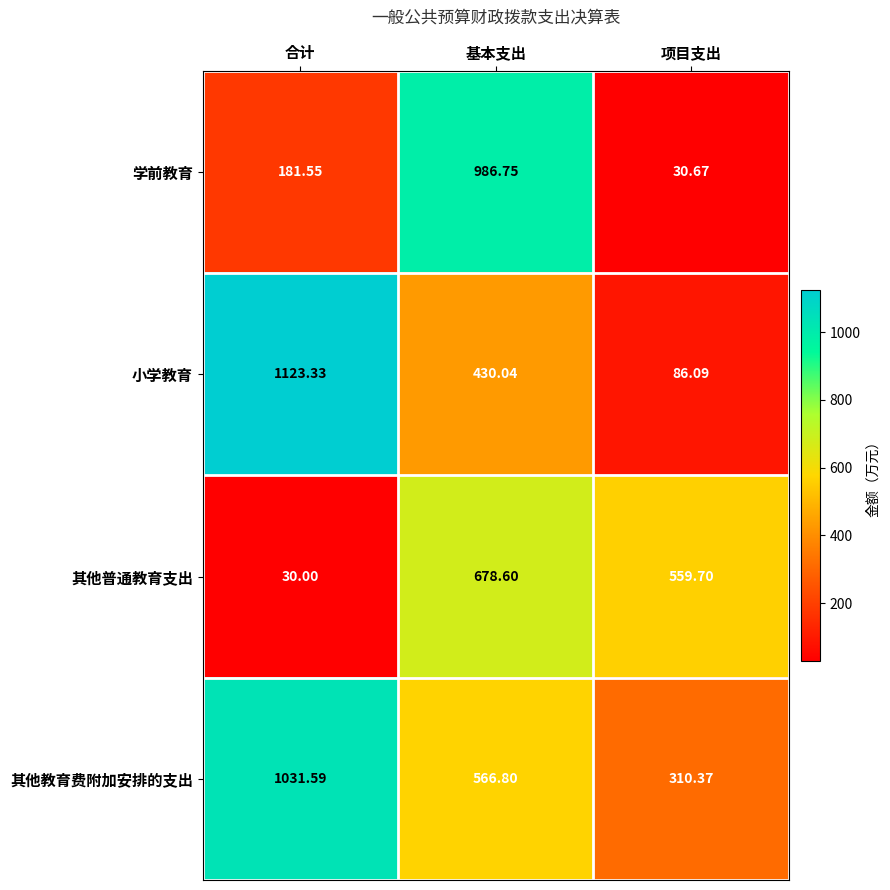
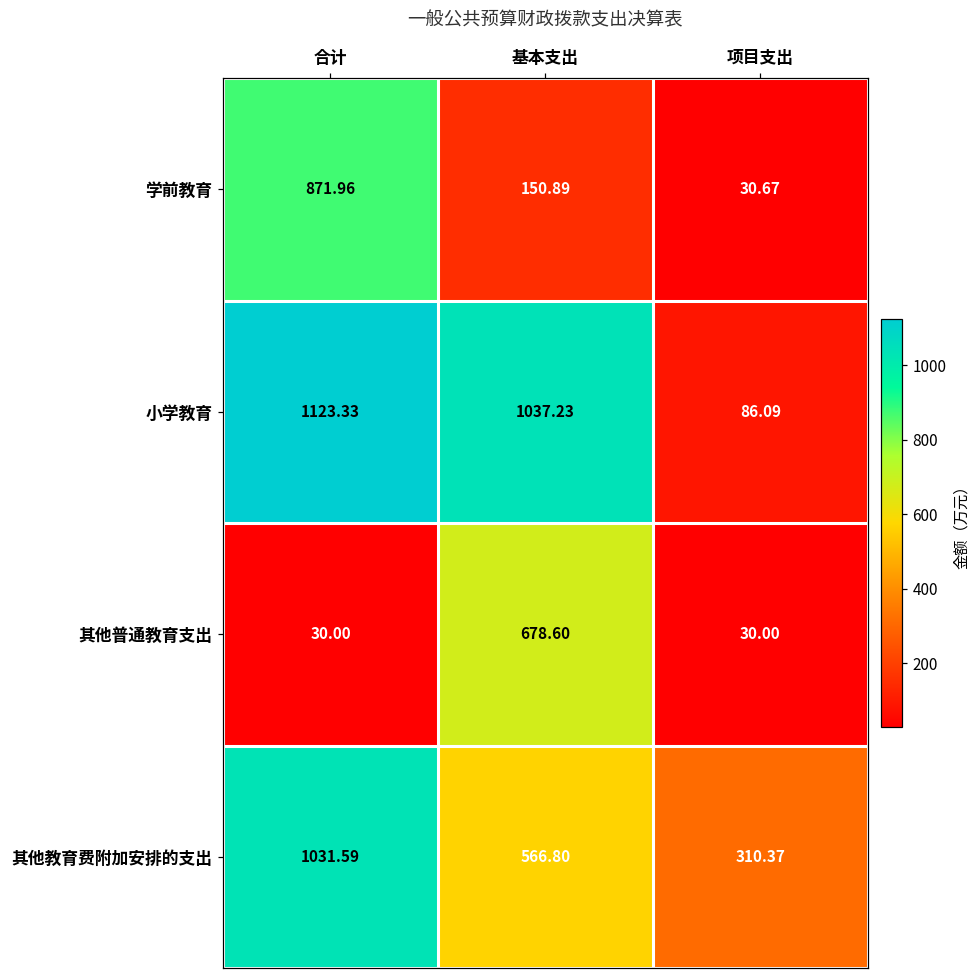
  {
    "学前教育": {
-     "合计": 181.55,
-     "基本支出": 986.75,
+     "合计": 871.96,
+     "基本支出": 150.89,
      "项目支出": 30.67
    },
    "小学教育": {
      "合计": 1123.33,
-     "基本支出": 430.04,
+     "基本支出": 1037.23,
      "项目支出": 86.09
    },
    "其他普通教育支出": {
      "合计": 30.00,
      "基本支出": 678.60,
-     "项目支出": 559.70
+     "项目支出": 30.00
    },
    "其他教育费附加安排的支出": {
      "合计": 1031.59,
      "基本支出": 566.80,
      "项目支出": 310.37
    }
  }
